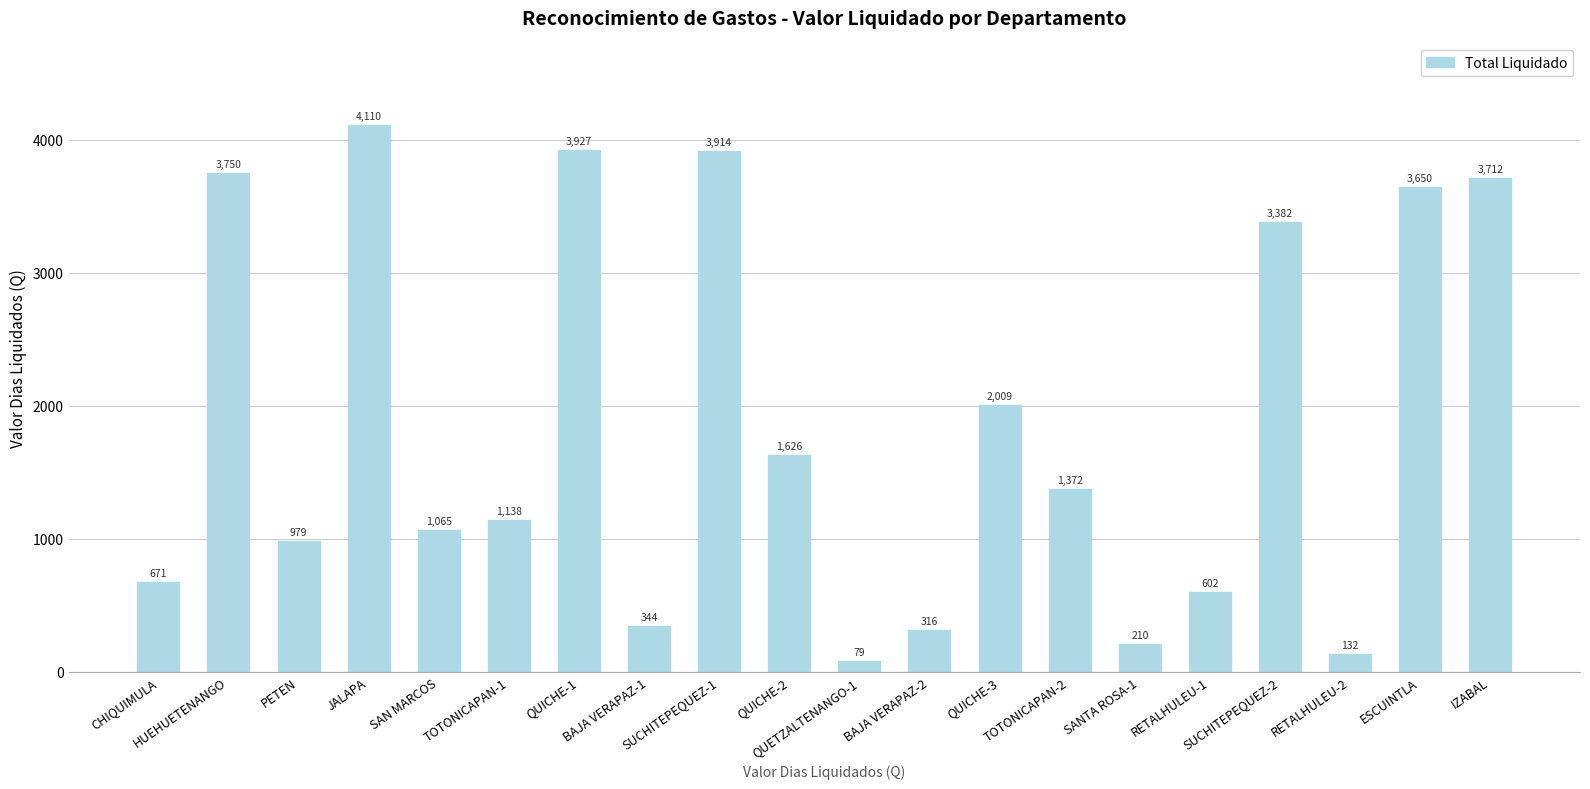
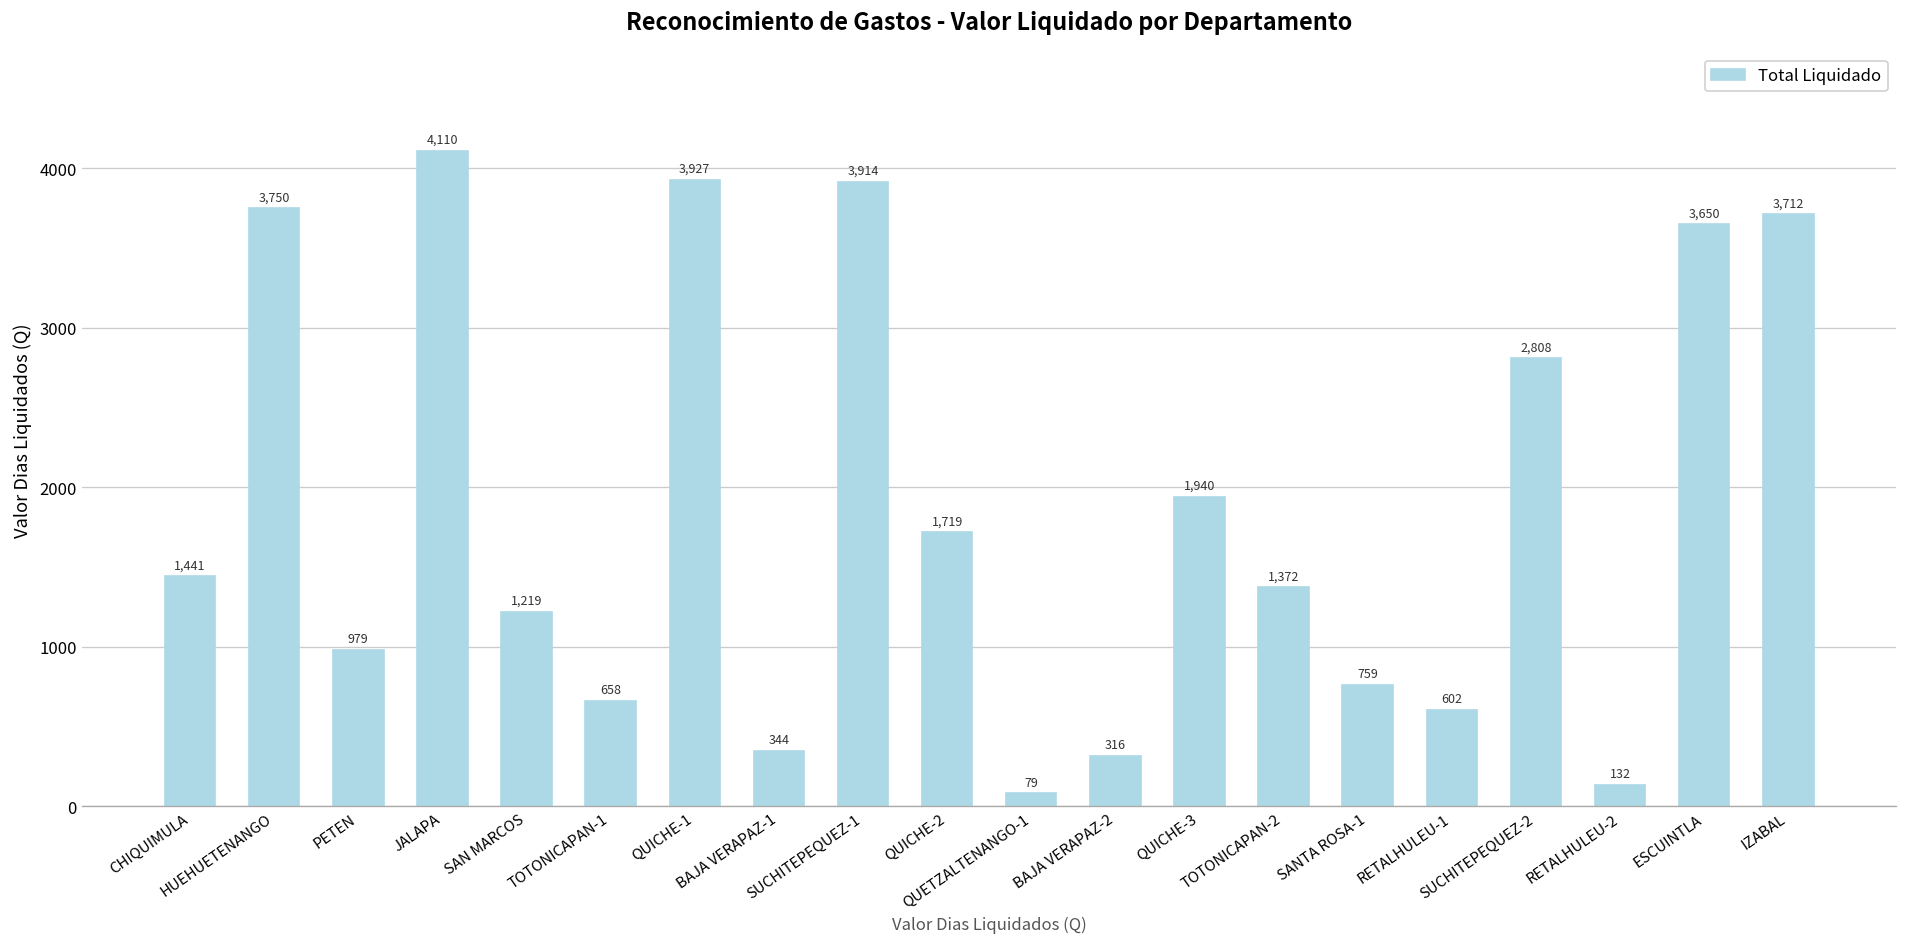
  {
-   "CHIQUIMULA": "671",
+   "CHIQUIMULA": "1,441",
    "HUEHUETENANGO": "3,750",
    "PETEN": "979",
    "JALAPA": "4,110",
-   "SAN MARCOS": "1,065",
-   "TOTONICAPAN-1": "1,138",
+   "SAN MARCOS": "1,219",
+   "TOTONICAPAN-1": "658",
    "QUICHE-1": "3,927",
    "BAJA VERAPAZ-1": "344",
    "SUCHITEPEQUEZ-1": "3,914",
-   "QUICHE-2": "1,626",
+   "QUICHE-2": "1,719",
    "QUETZALTENANGO-1": "79",
    "BAJA VERAPAZ-2": "316",
-   "QUICHE-3": "2,009",
+   "QUICHE-3": "1,940",
    "TOTONICAPAN-2": "1,372",
-   "SANTA ROSA-1": "210",
+   "SANTA ROSA-1": "759",
    "RETALHULEU-1": "602",
-   "SUCHITEPEQUEZ-2": "3,382",
+   "SUCHITEPEQUEZ-2": "2,808",
    "RETALHULEU-2": "132",
    "ESCUINTLA": "3,650",
    "IZABAL": "3,712"
  }
